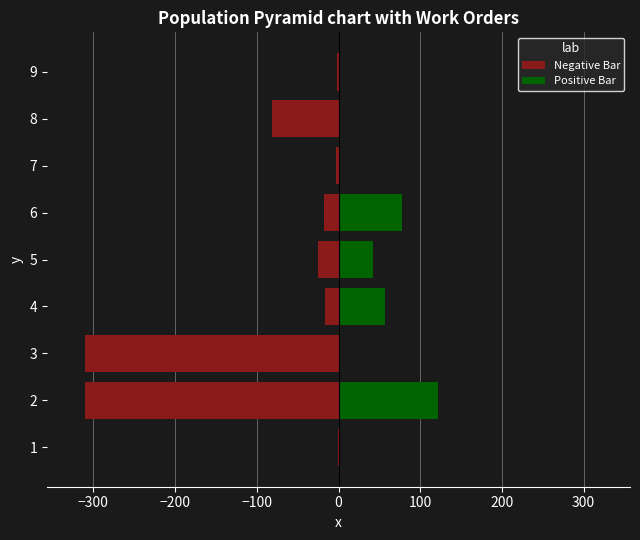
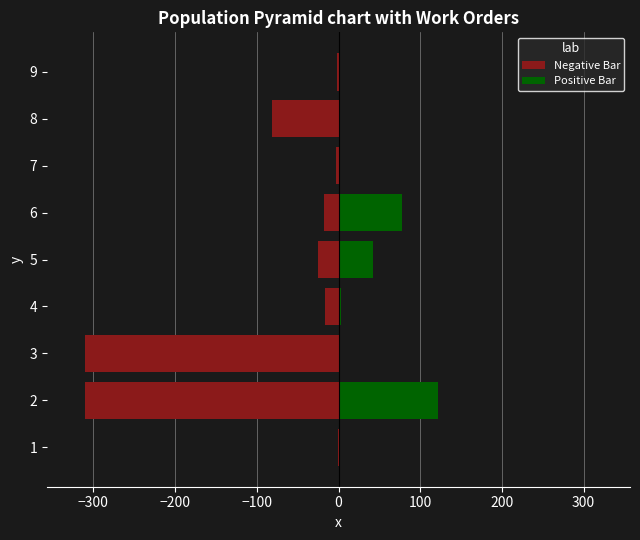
  {
    "Negative Bar": {
      "8": -80,
      "6": -20,
      "5": -20,
      "4": -20,
      "3": -310,
      "2": -310
    },
    "Positive Bar": {
      "9": 0,
      "8": 0,
      "7": 0,
      "6": 80,
      "5": 40,
-     "4": 60,
+     "4": 0,
      "3": 0,
      "2": 120,
      "1": 0
    }
  }
